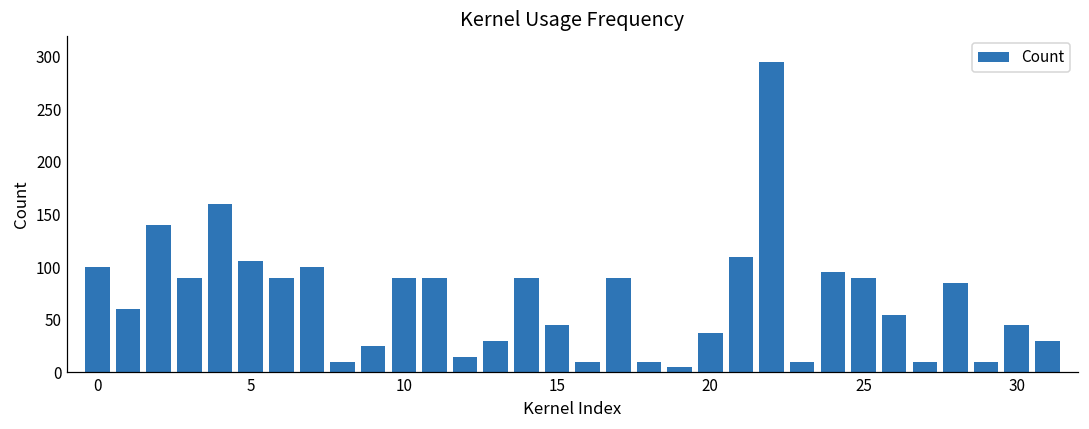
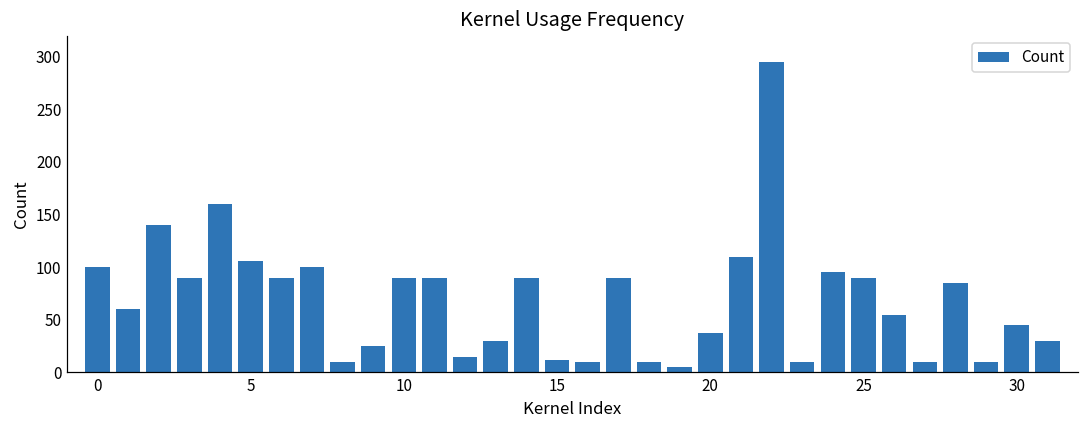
  {
    "0": 100,
    "5": 110,
    "10": 90,
-   "15": 50,
+   "15": 10,
    "20": 40,
    "25": 90,
    "30": 50
  }
